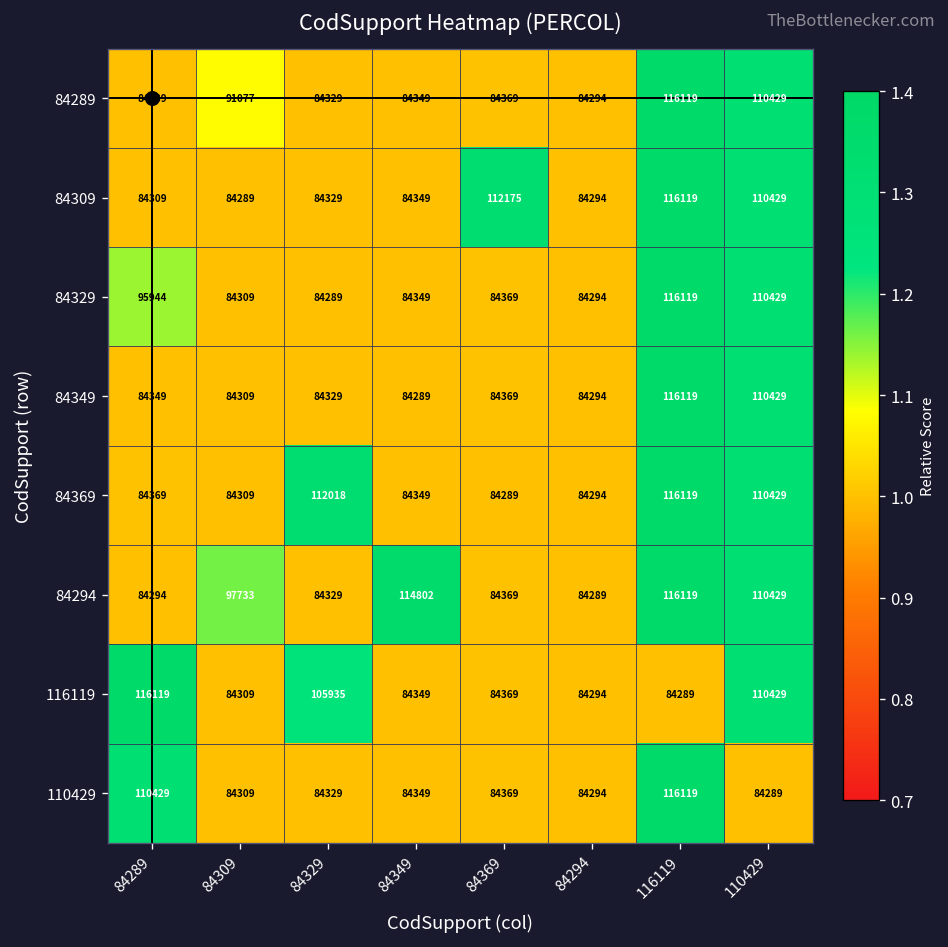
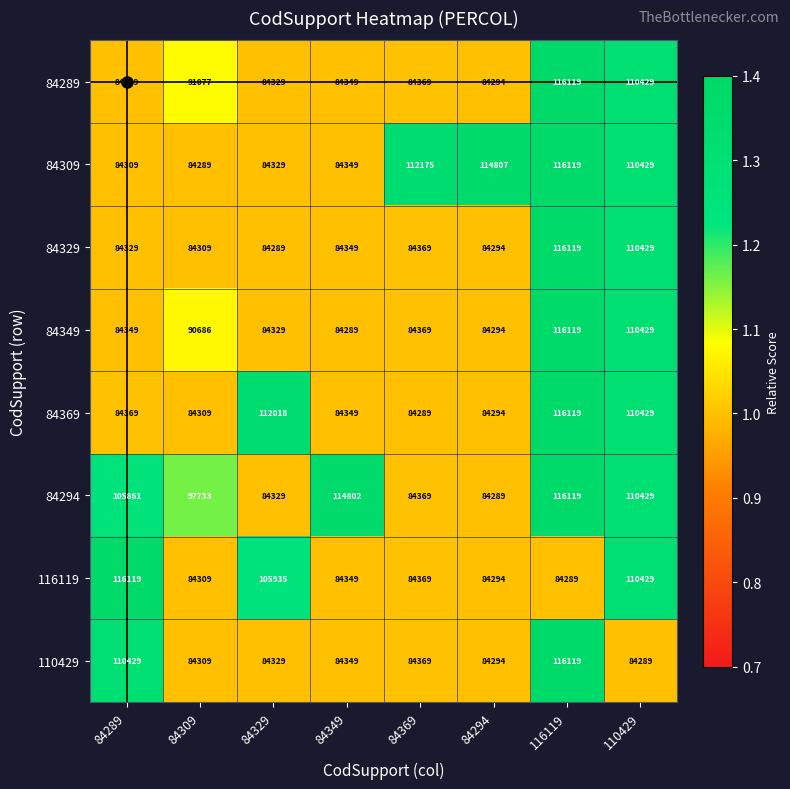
  {
    "84289": {
      "84309": 91077,
      "84329": 84329,
      "84349": 84349,
      "84369": 84369,
      "84294": 84294,
      "116119": 116119,
      "110429": 110429
    },
    "84309": {
      "84289": 84309,
      "84309": 84289,
      "84329": 84329,
      "84349": 84349,
      "84369": 112175,
-     "84294": 84294,
+     "84294": 114807,
      "116119": 116119,
      "110429": 110429
    },
    "84329": {
-     "84289": 95944,
+     "84289": 84329,
      "84309": 84309,
      "84329": 84289,
      "84349": 84349,
      "84369": 84369,
      "84294": 84294,
      "116119": 116119,
      "110429": 110429
    },
    "84349": {
      "84289": 84349,
-     "84309": 84309,
+     "84309": 90686,
      "84329": 84329,
      "84349": 84289,
      "84369": 84369,
      "84294": 84294,
      "116119": 116119,
      "110429": 110429
    },
    "84369": {
      "84289": 84369,
      "84309": 84309,
      "84329": 112018,
      "84349": 84349,
      "84369": 84289,
      "84294": 84294,
      "116119": 116119,
      "110429": 110429
    },
    "84294": {
-     "84289": 84294,
+     "84289": 105861,
      "84309": 97733,
      "84329": 84329,
      "84349": 114802,
      "84369": 84369,
      "84294": 84289,
      "116119": 116119,
      "110429": 110429
    },
    "116119": {
      "84289": 116119,
      "84309": 84309,
      "84329": 105935,
      "84349": 84349,
      "84369": 84369,
      "84294": 84294,
      "116119": 84289,
      "110429": 110429
    },
    "110429": {
      "84289": 110429,
      "84309": 84309,
      "84329": 84329,
      "84349": 84349,
      "84369": 84369,
      "84294": 84294,
      "116119": 116119,
      "110429": 84289
    }
  }
